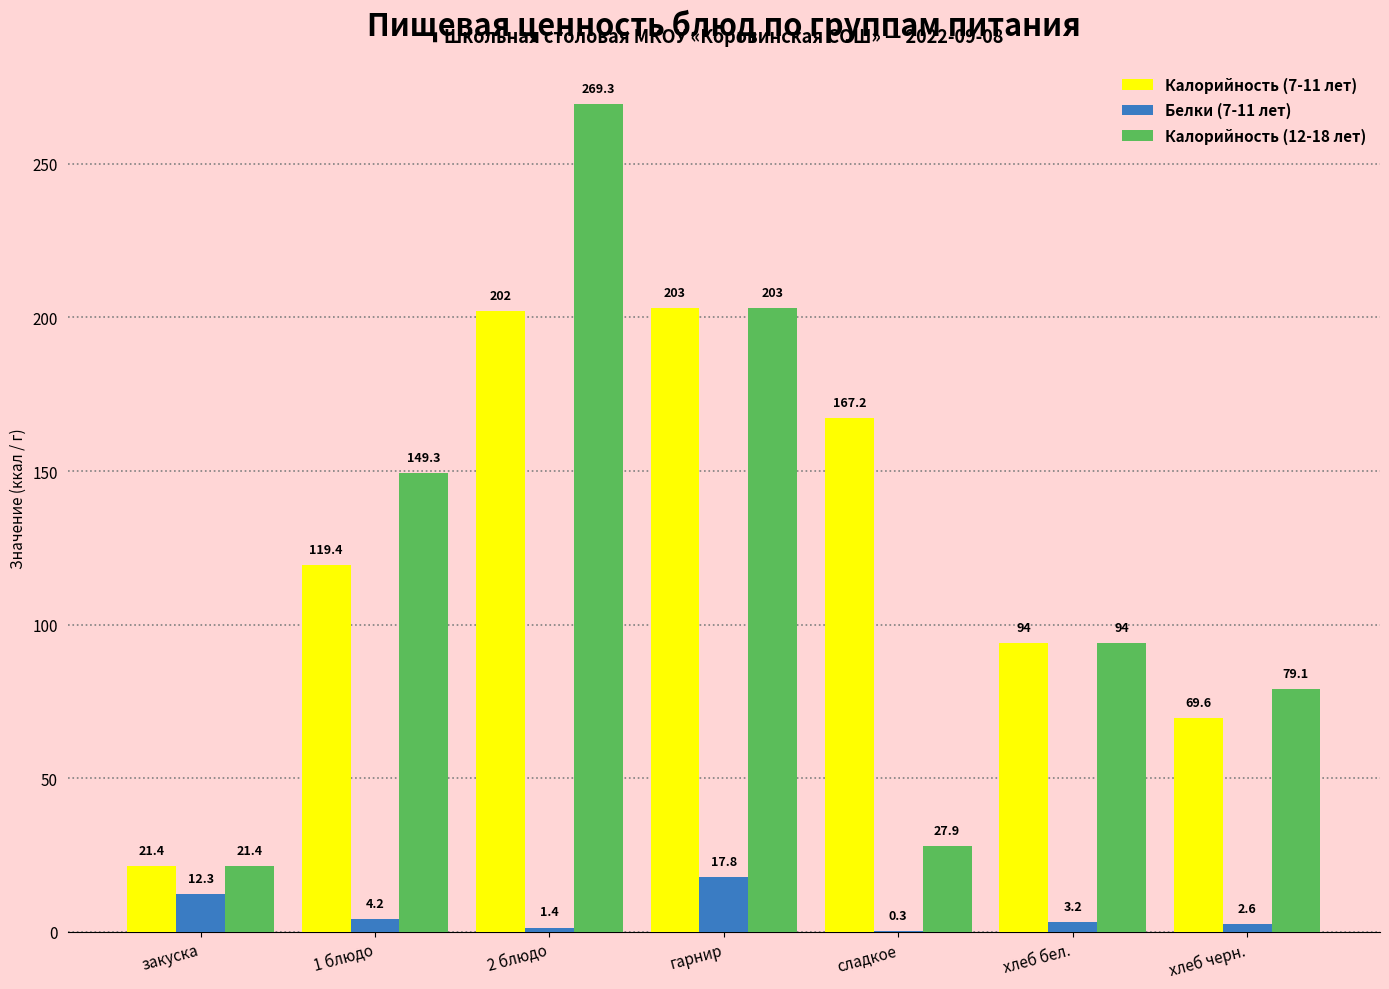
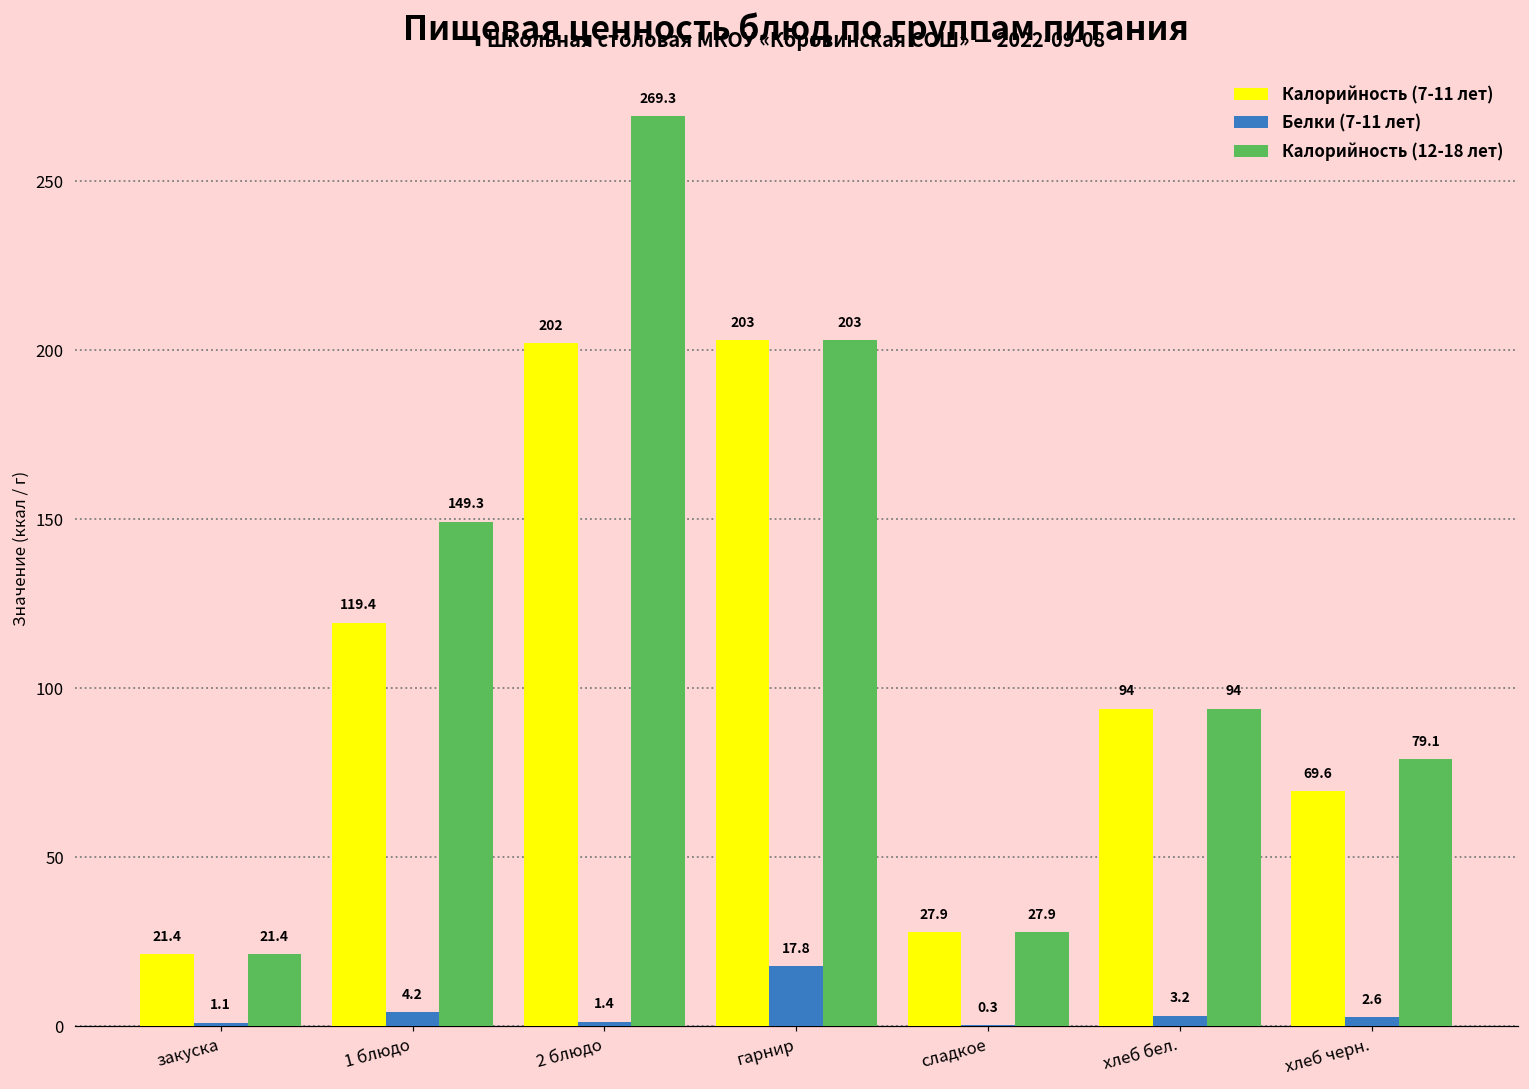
  {
    "Калорийность (7-11 лет)": {
      "закуска": 21.4,
      "1 блюдо": 119.4,
      "2 блюдо": 202,
      "гарнир": 203,
-     "сладкое": 167.2,
+     "сладкое": 27.9,
      "хлеб бел.": 94,
      "хлеб черн.": 69.6
    },
    "Белки (7-11 лет)": {
-     "закуска": 12.3,
+     "закуска": 1.1,
      "1 блюдо": 4.2,
      "2 блюдо": 1.4,
      "гарнир": 17.8,
      "сладкое": 0.3,
      "хлеб бел.": 3.2,
      "хлеб черн.": 2.6
    },
    "Калорийность (12-18 лет)": {
      "закуска": 21.4,
      "1 блюдо": 149.3,
      "2 блюдо": 269.3,
      "гарнир": 203,
      "сладкое": 27.9,
      "хлеб бел.": 94,
      "хлеб черн.": 79.1
    }
  }
